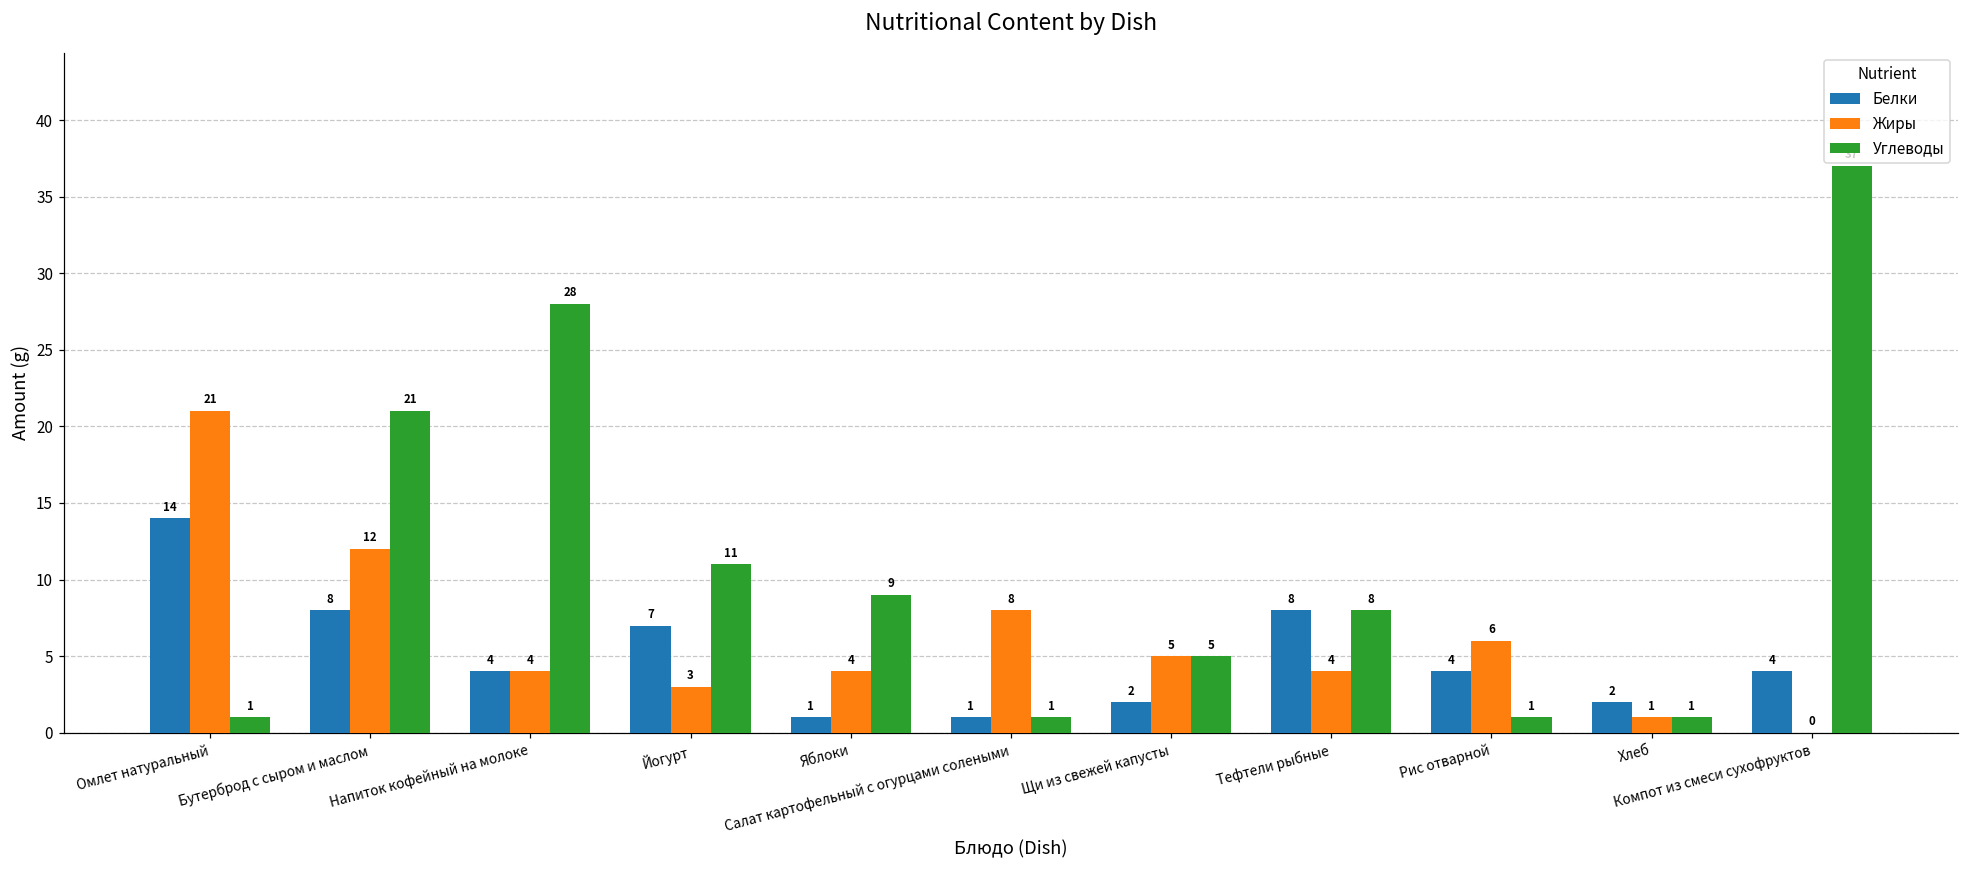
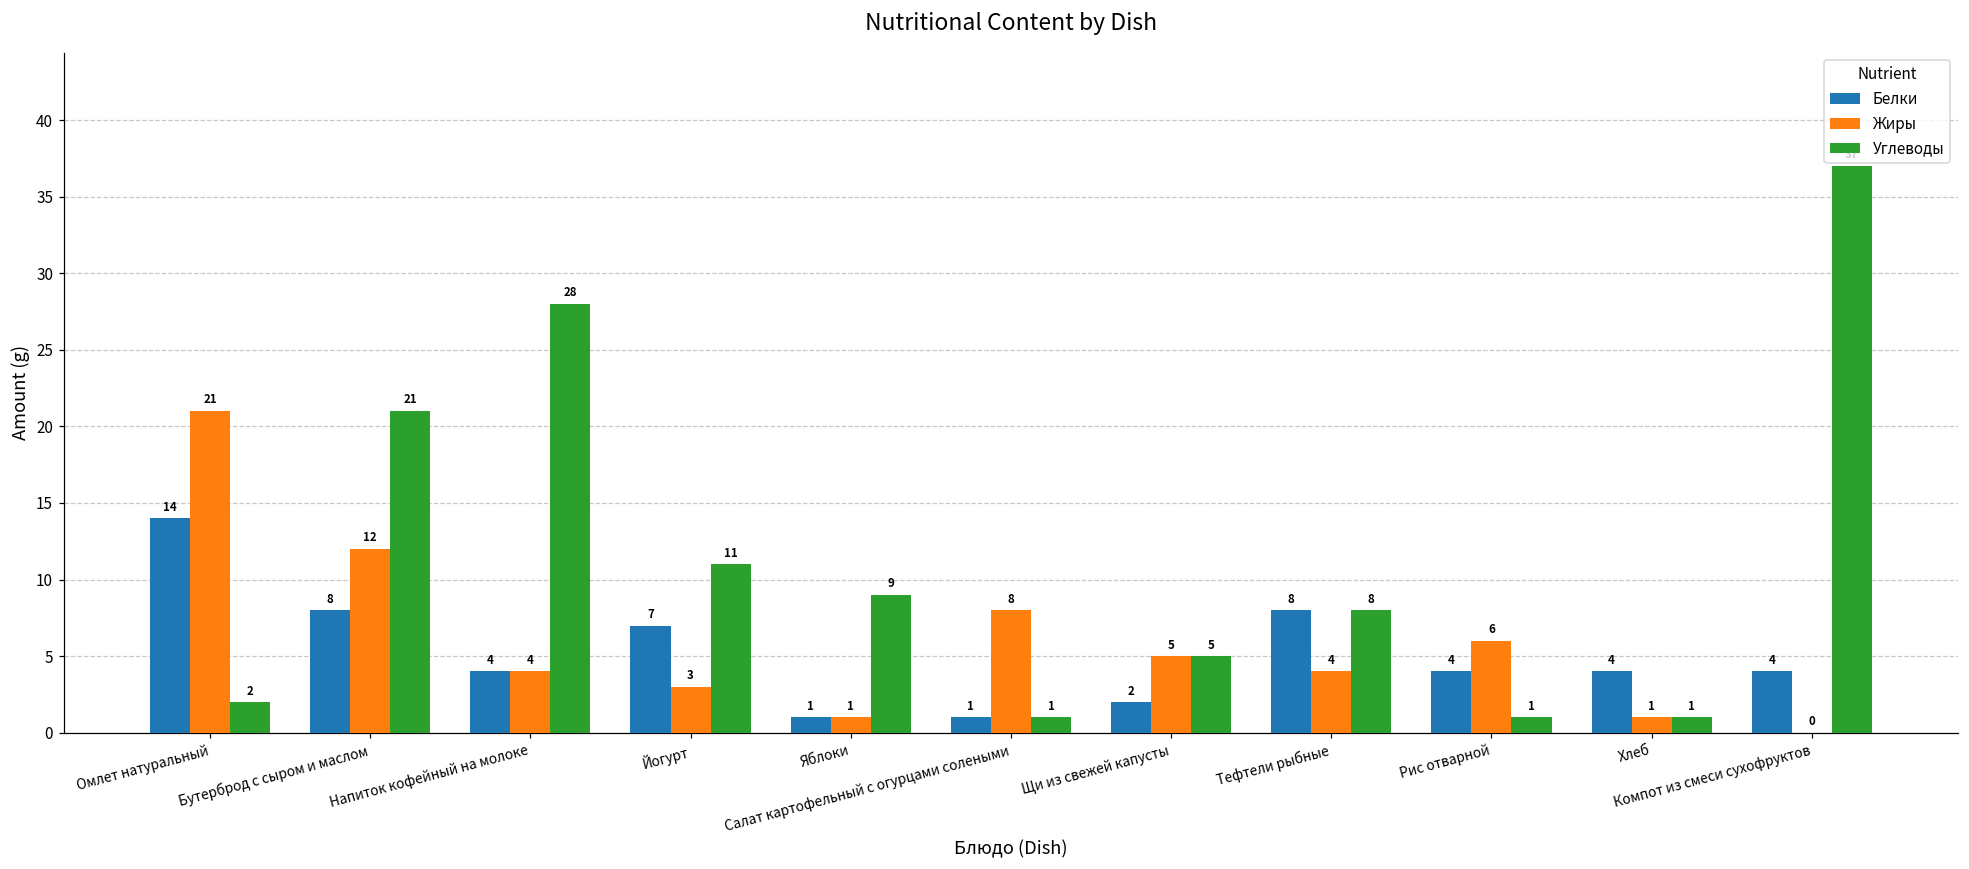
  {
    "Белки": {
      "Омлет натуральный": 14,
      "Бутерброд с сыром и маслом": 8,
      "Напиток кофейный на молоке": 4,
      "Йогурт": 7,
      "Яблоки": 1,
      "Салат картофельный с огурцами солеными": 1,
      "Щи из свежей капусты": 2,
      "Тефтели рыбные": 8,
      "Рис отварной": 4,
-     "Хлеб": 2,
+     "Хлеб": 4,
      "Компот из смеси сухофруктов": 4
    },
    "Жиры": {
      "Омлет натуральный": 21,
      "Бутерброд с сыром и маслом": 12,
      "Напиток кофейный на молоке": 4,
      "Йогурт": 3,
-     "Яблоки": 4,
+     "Яблоки": 1,
      "Салат картофельный с огурцами солеными": 8,
      "Щи из свежей капусты": 5,
      "Тефтели рыбные": 4,
      "Рис отварной": 6,
      "Хлеб": 1,
      "Компот из смеси сухофруктов": 0
    },
    "Углеводы": {
-     "Омлет натуральный": 1,
+     "Омлет натуральный": 2,
      "Бутерброд с сыром и маслом": 21,
      "Напиток кофейный на молоке": 28,
      "Йогурт": 11,
      "Яблоки": 9,
      "Салат картофельный с огурцами солеными": 1,
      "Щи из свежей капусты": 5,
      "Тефтели рыбные": 8,
      "Рис отварной": 1,
      "Хлеб": 1
    }
  }
